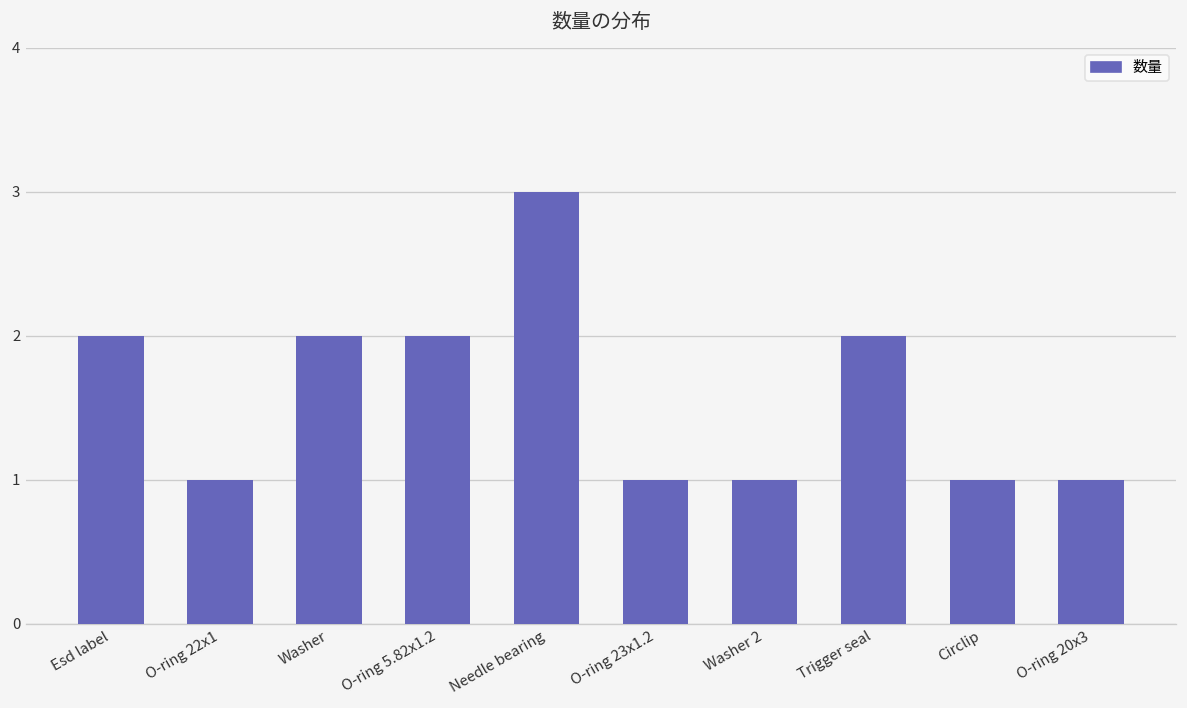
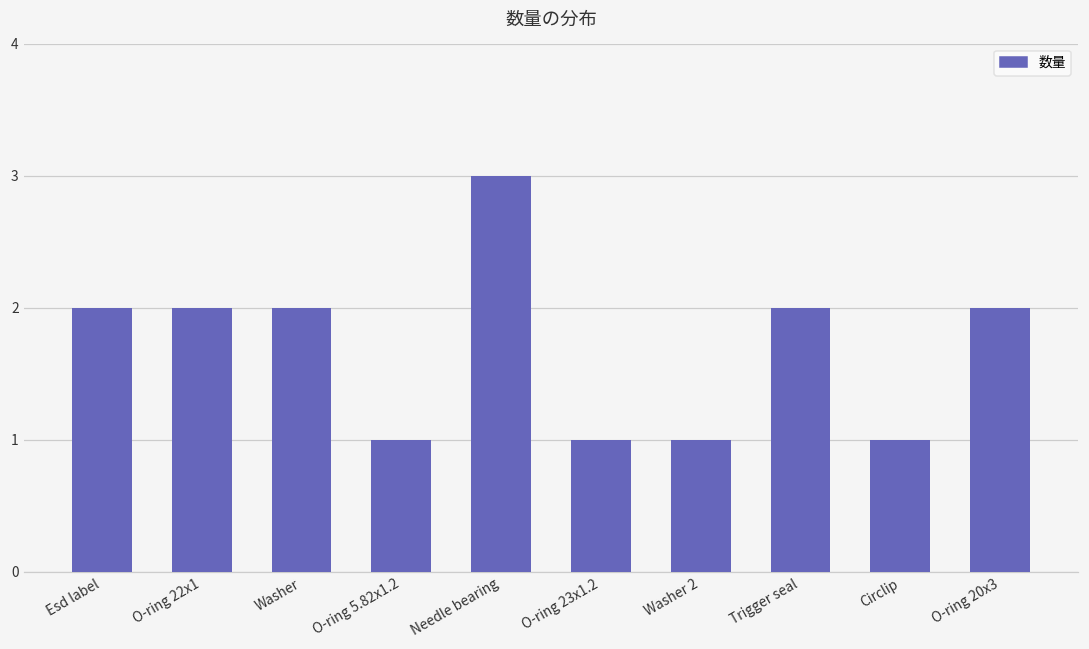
  {
    "Esd label": 2,
-   "O-ring 22x1": 1,
+   "O-ring 22x1": 2,
    "Washer": 2,
-   "O-ring 5.82x1.2": 2,
+   "O-ring 5.82x1.2": 1,
    "Needle bearing": 3,
    "O-ring 23x1.2": 1,
    "Washer 2": 1,
    "Trigger seal": 2,
    "Circlip": 1,
-   "O-ring 20x3": 1
+   "O-ring 20x3": 2
  }
